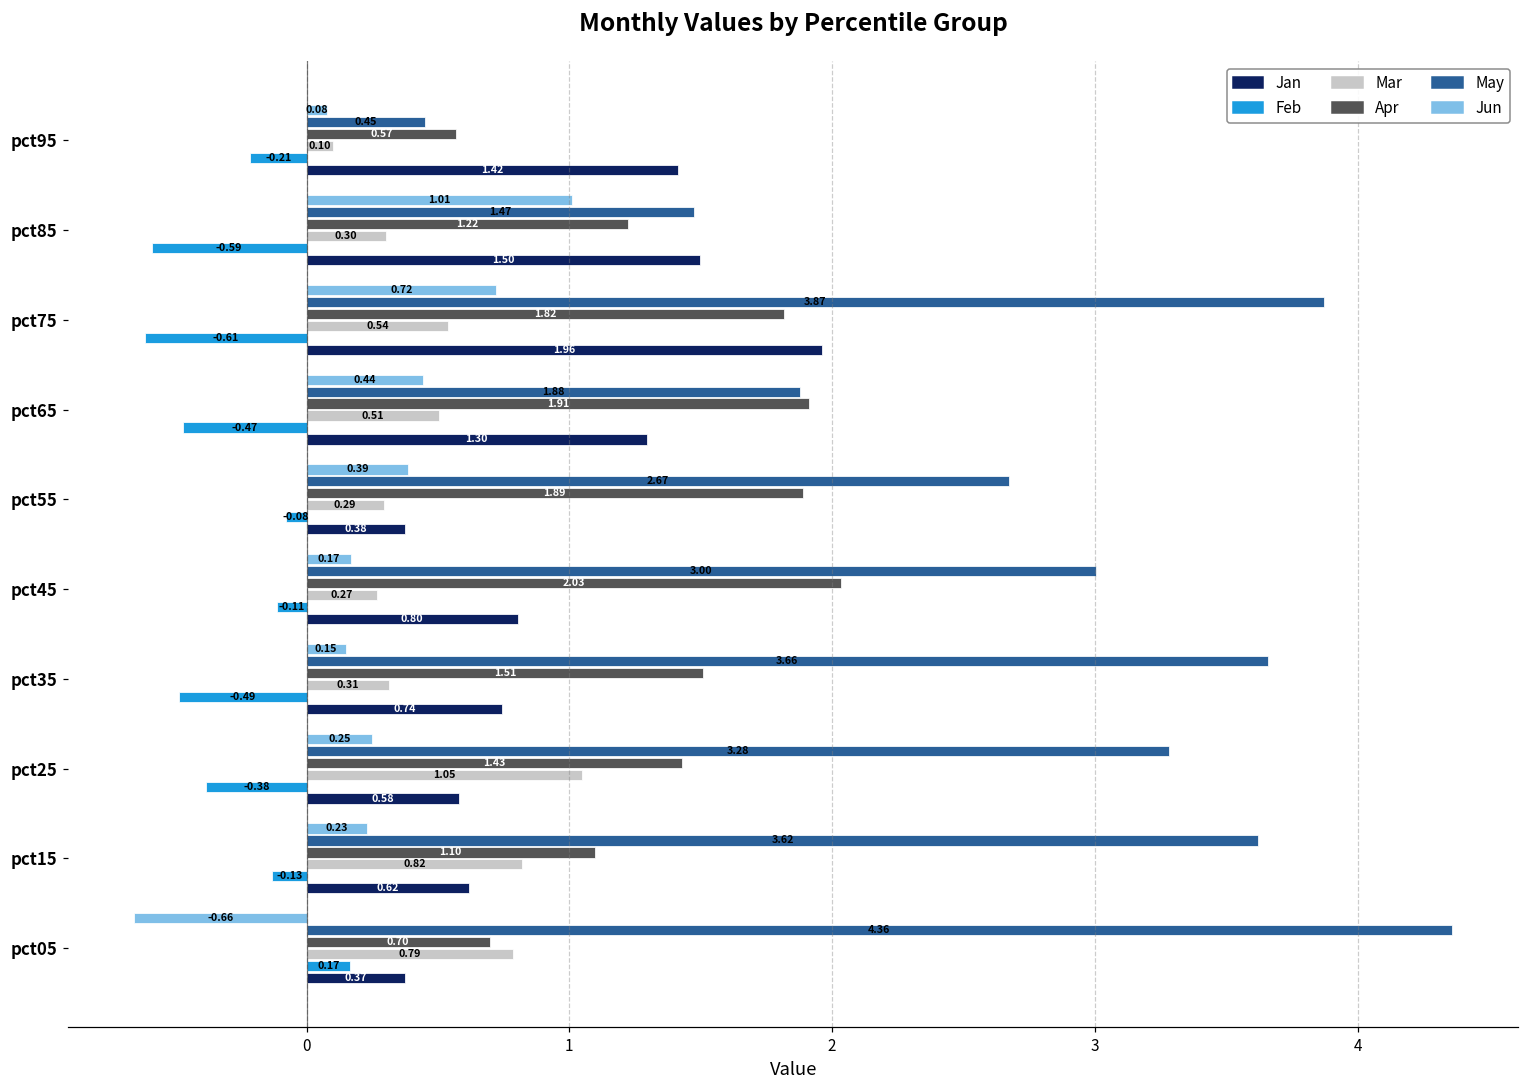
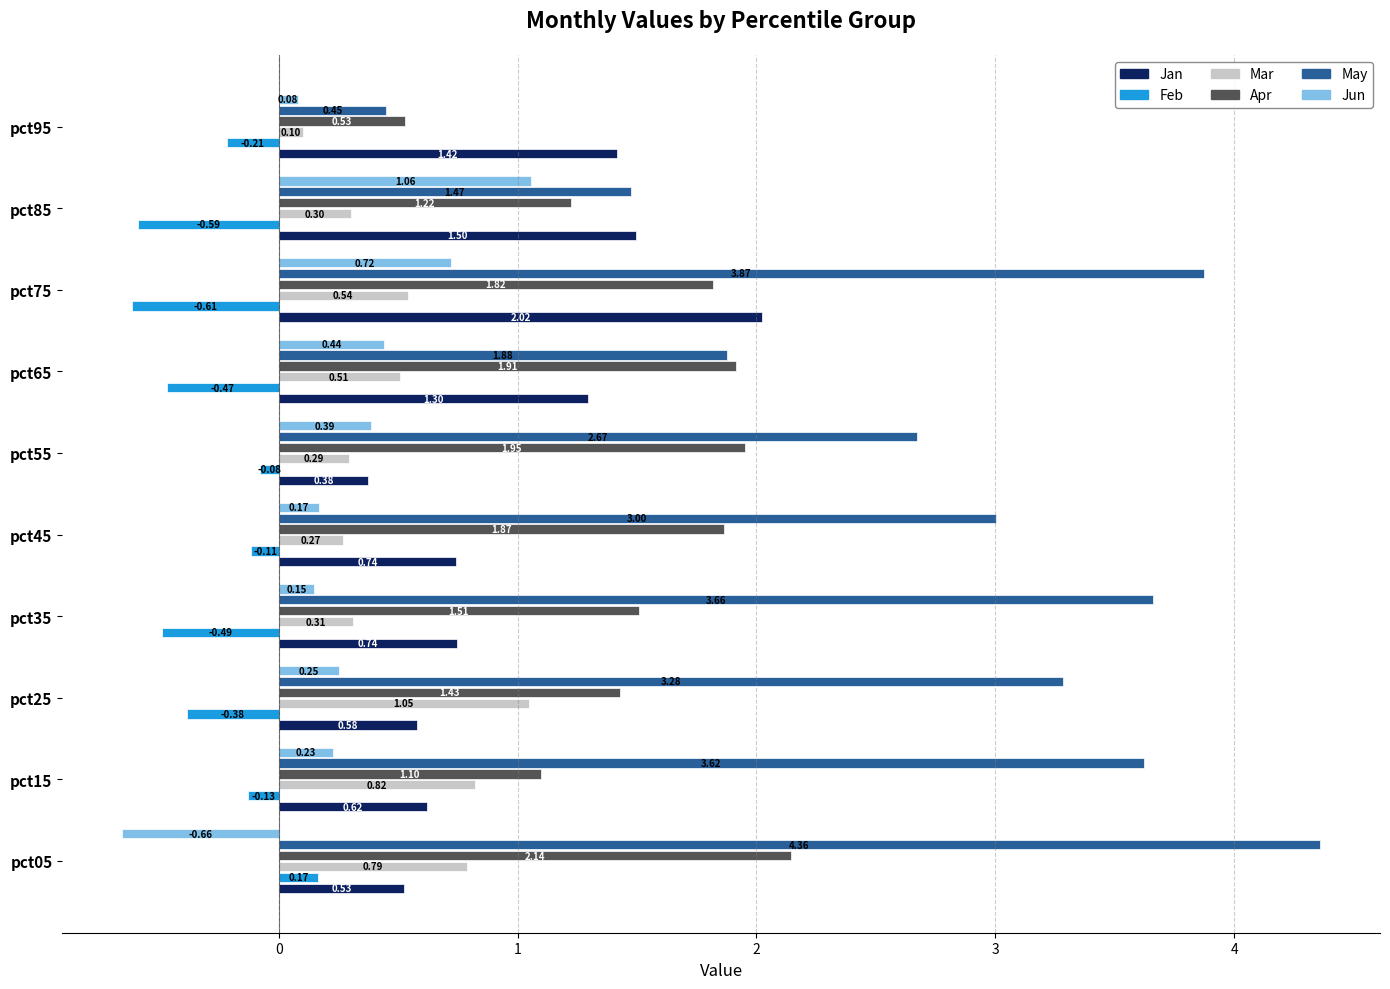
  {
    "Jan": {
      "pct95": 1.42,
      "pct85": 1.50,
-     "pct75": 1.96,
+     "pct75": 2.02,
      "pct65": 1.30,
      "pct55": 0.38,
-     "pct45": 0.80,
+     "pct45": 0.74,
      "pct35": 0.74,
      "pct25": 0.58,
      "pct15": 0.62,
-     "pct05": 0.37
+     "pct05": 0.53
    },
    "Feb": {
      "pct95": -0.21,
      "pct85": -0.59,
      "pct75": -0.61,
      "pct65": -0.47,
      "pct55": -0.08,
      "pct45": -0.11,
      "pct35": -0.49,
      "pct25": -0.38,
      "pct15": -0.13,
      "pct05": 0.17
    },
    "Mar": {
      "pct95": 0.10,
      "pct85": 0.30,
      "pct75": 0.54,
      "pct65": 0.51,
      "pct55": 0.29,
      "pct45": 0.27,
      "pct35": 0.31,
      "pct25": 1.05,
      "pct15": 0.82,
      "pct05": 0.79
    },
    "Apr": {
-     "pct95": 0.57,
+     "pct95": 0.53,
      "pct85": 1.22,
      "pct75": 1.82,
      "pct65": 1.91,
-     "pct55": 1.89,
-     "pct45": 2.03,
+     "pct55": 1.95,
+     "pct45": 1.87,
      "pct35": 1.51,
      "pct25": 1.43,
      "pct15": 1.10,
-     "pct05": 0.70
+     "pct05": 2.14
    },
    "May": {
      "pct95": 0.45,
      "pct85": 1.47,
      "pct75": 3.87,
      "pct65": 1.88,
      "pct55": 2.67,
      "pct45": 3.00,
      "pct35": 3.66,
      "pct25": 3.28,
      "pct15": 3.62,
      "pct05": 4.36
    },
    "Jun": {
      "pct95": 0.08,
-     "pct85": 1.01,
+     "pct85": 1.06,
      "pct75": 0.72,
      "pct65": 0.44,
      "pct55": 0.39,
      "pct45": 0.17,
      "pct35": 0.15,
      "pct25": 0.25,
      "pct15": 0.23,
      "pct05": -0.66
    }
  }
